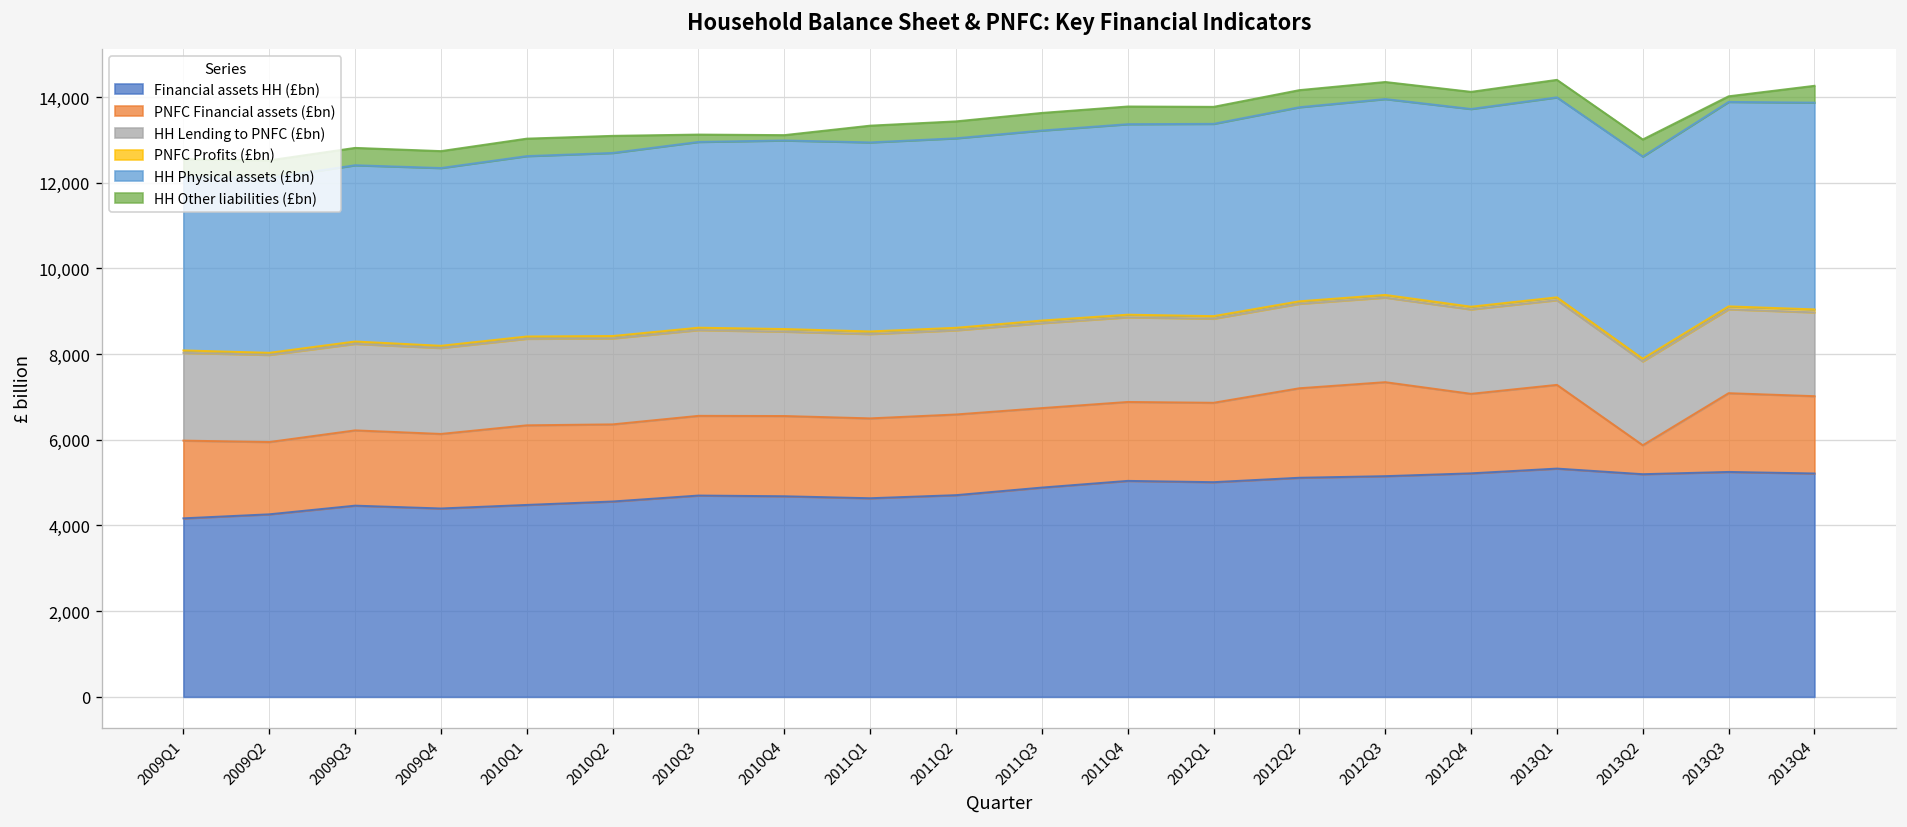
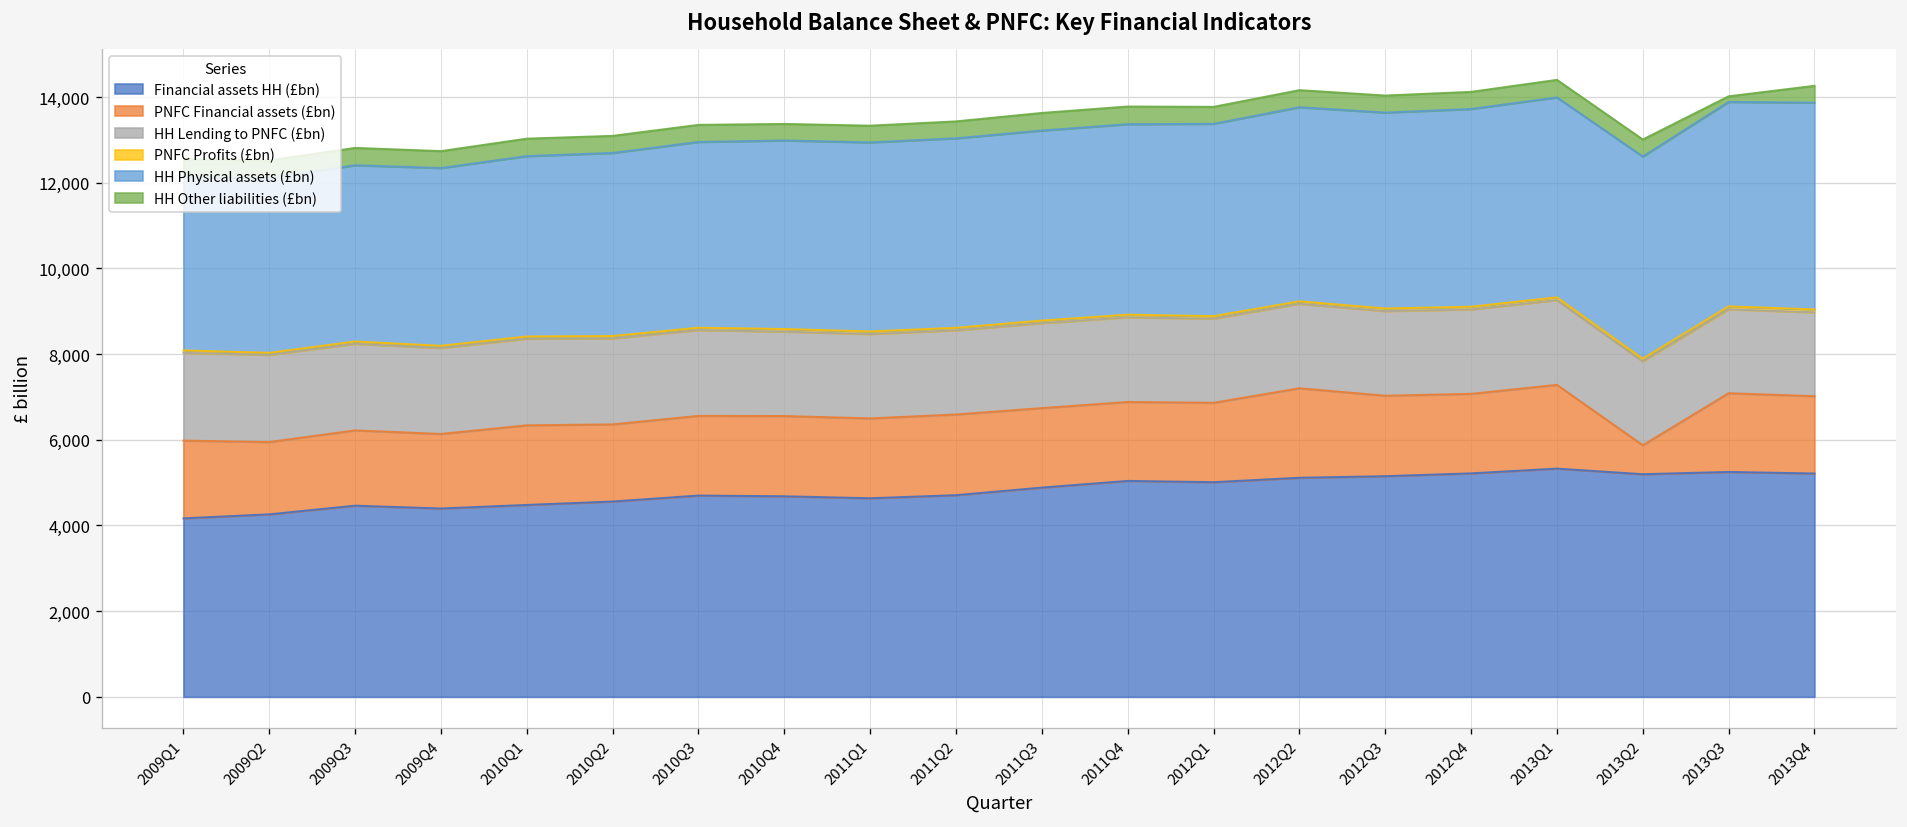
  {
    "PNFC Financial assets (£bn)": {
      "2009Q1": "1,800",
      "2009Q2": "1,700",
      "2009Q3": "1,800",
      "2009Q4": "1,700",
      "2010Q1": "1,900",
      "2010Q2": "1,800",
      "2010Q3": "1,900",
      "2010Q4": "1,900",
      "2011Q1": "1,900",
      "2011Q2": "1,900",
      "2011Q3": "1,900",
      "2011Q4": "1,800",
      "2012Q1": "1,900",
      "2012Q2": "2,100",
-     "2012Q3": "2,200",
+     "2012Q3": "1,900",
      "2012Q4": "1,900",
      "2013Q1": "2,000",
      "2013Q2": "700",
      "2013Q3": "1,800",
      "2013Q4": "1,800"
    },
    "HH Other liabilities (£bn)": {
      "2009Q3": "400",
      "2009Q4": "400",
      "2010Q1": "400",
      "2010Q2": "400",
-     "2010Q3": "200",
-     "2010Q4": "100",
+     "2010Q3": "400",
+     "2010Q4": "400",
      "2011Q1": "400",
      "2011Q2": "400",
      "2011Q3": "400",
      "2011Q4": "400",
      "2012Q1": "400",
      "2012Q2": "400",
      "2012Q3": "400",
      "2012Q4": "400",
      "2013Q1": "400",
      "2013Q2": "400",
      "2013Q3": "100",
      "2013Q4": "400"
    }
  }
